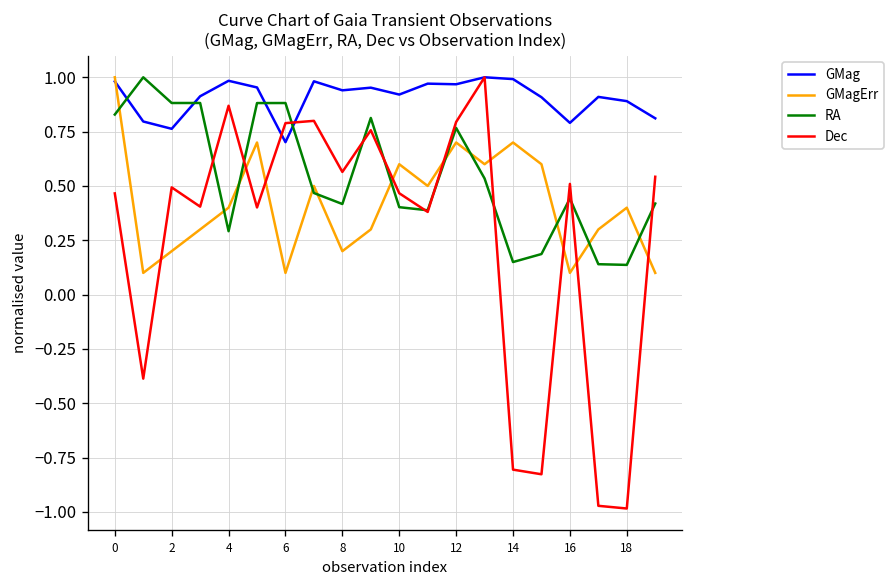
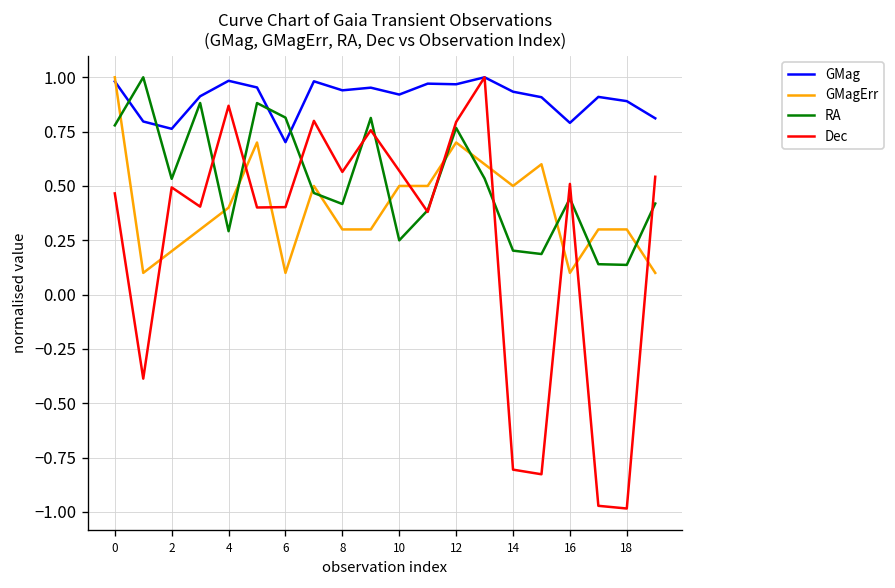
  {
    "GMag": {
      "0": 0.98,
      "2": 0.76,
      "4": 0.98,
      "6": 0.70,
      "8": 0.94,
      "10": 0.92,
      "12": 0.97,
-     "14": 0.99,
+     "14": 0.93,
      "16": 0.79,
      "18": 0.89
    },
    "GMagErr": {
      "0": 1.00,
      "2": 0.20,
      "4": 0.40,
      "6": 0.10,
-     "8": 0.20,
-     "10": 0.60,
+     "8": 0.30,
+     "10": 0.50,
      "12": 0.70,
-     "14": 0.70,
+     "14": 0.50,
      "16": 0.10,
-     "18": 0.40
+     "18": 0.30
    },
    "RA": {
-     "0": 0.83,
-     "2": 0.88,
+     "0": 0.78,
+     "2": 0.53,
      "4": 0.29,
-     "6": 0.88,
+     "6": 0.81,
      "8": 0.42,
-     "10": 0.40,
+     "10": 0.25,
      "12": 0.77,
-     "14": 0.15,
+     "14": 0.20,
      "16": 0.44,
      "18": 0.14
    },
    "Dec": {
      "0": 0.47,
      "2": 0.49,
      "4": 0.87,
-     "6": 0.79,
+     "6": 0.40,
      "8": 0.56,
-     "10": 0.47,
+     "10": 0.57,
      "12": 0.79,
      "14": -0.81,
      "16": 0.51,
      "18": -0.98
    }
  }
